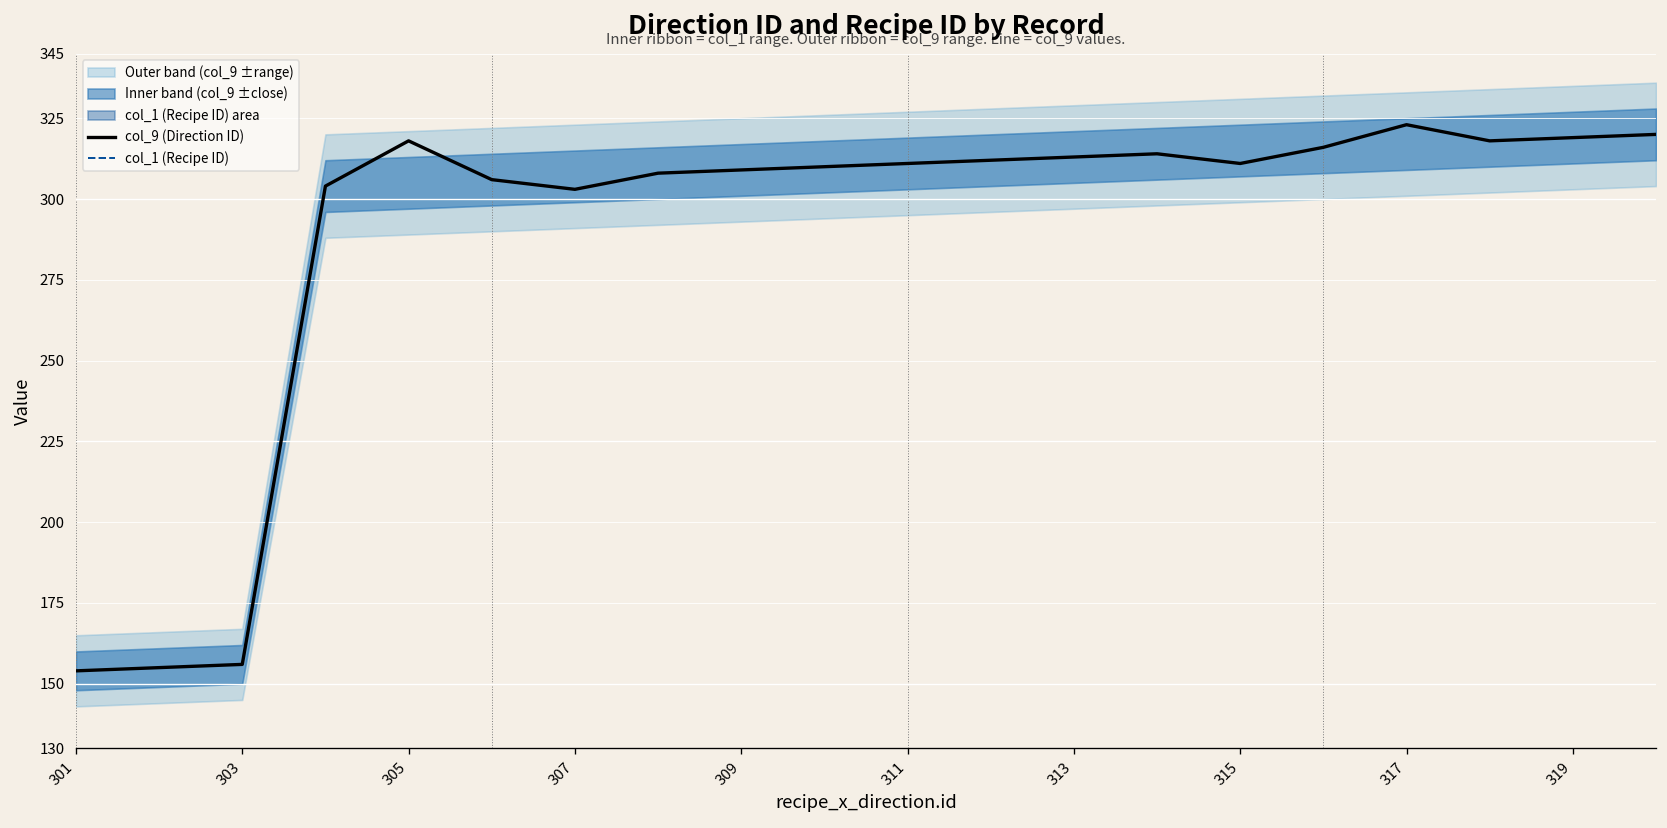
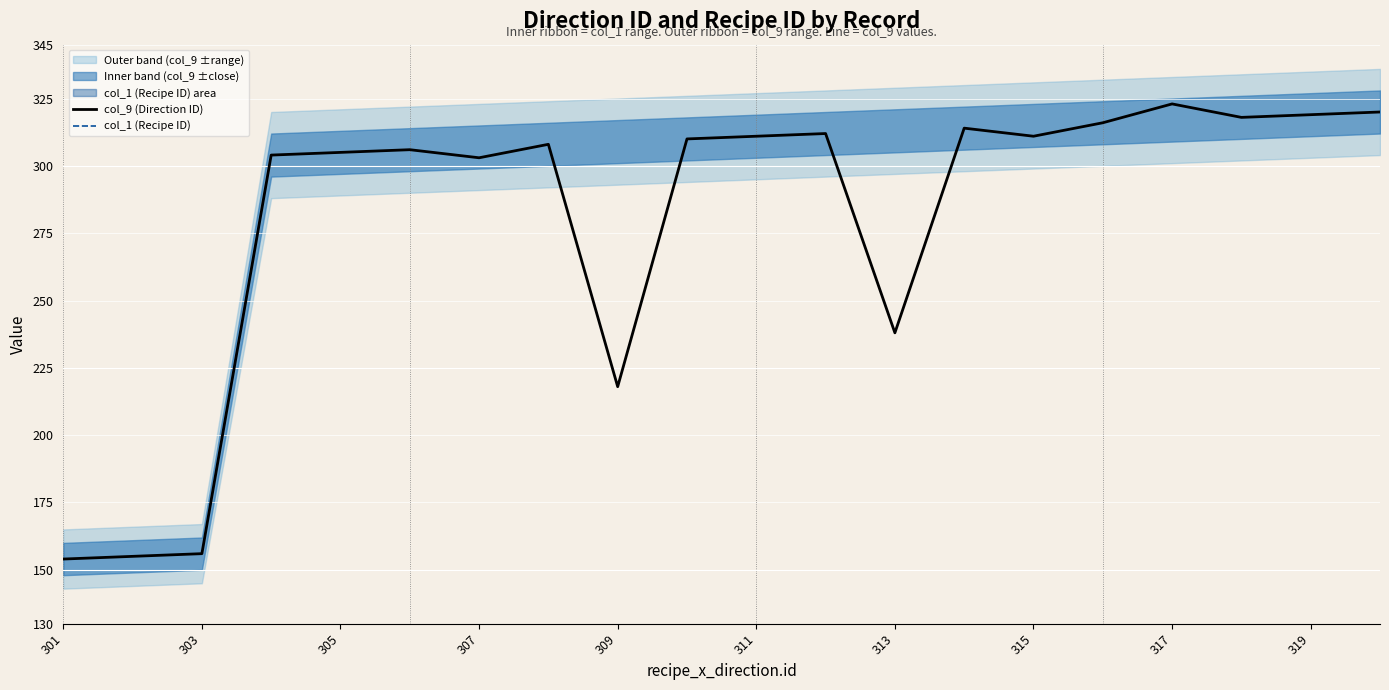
  {
    "col_9 (Direction ID)": {
      "301": 154,
      "303": 156,
-     "305": 318,
+     "305": 305,
      "307": 303,
-     "309": 309,
+     "309": 218,
      "311": 311,
-     "313": 313,
+     "313": 238,
      "315": 311,
      "317": 323,
      "319": 319
    }
  }
